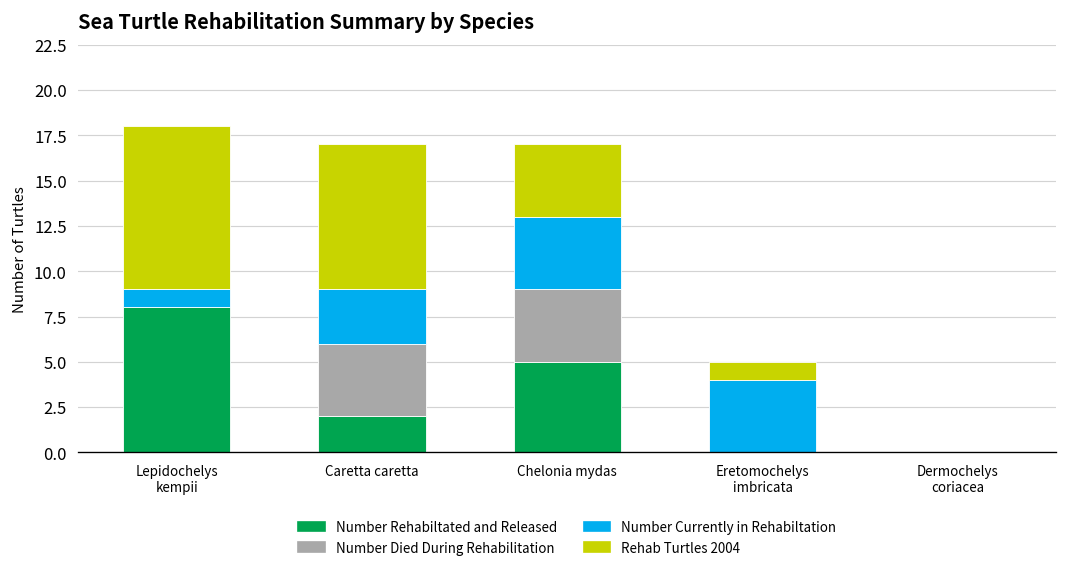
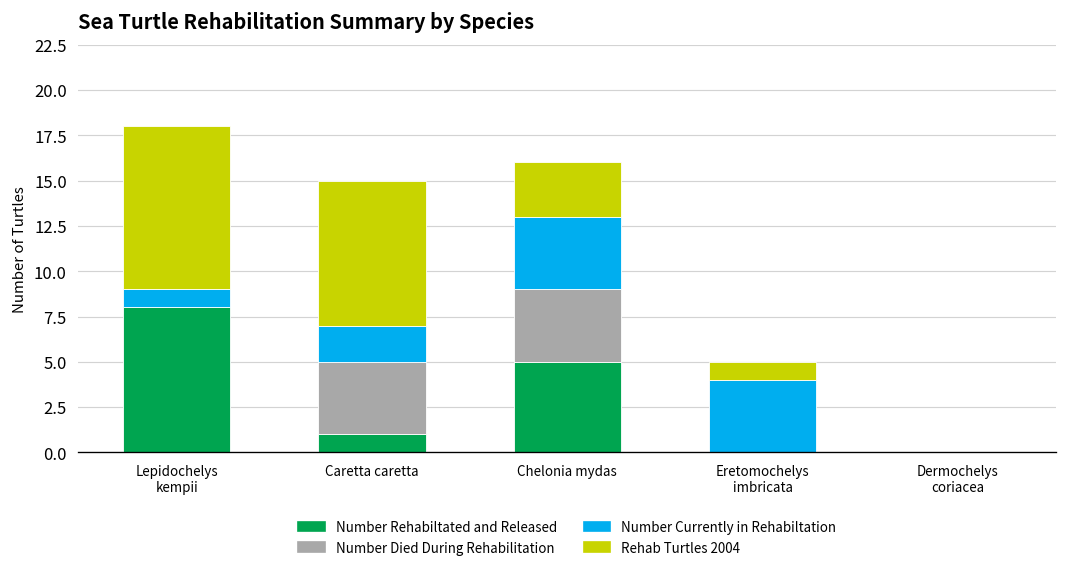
  {
    "Number Rehabiltated and Released": {
      "Lepidochelys kempii": 8,
-     "Caretta caretta": 2,
+     "Caretta caretta": 1,
      "Chelonia mydas": 5,
      "Eretomochelys imbricata": 0,
      "Dermochelys coriacea": 0
    },
    "Number Currently in Rehabiltation": {
      "Lepidochelys kempii": 1,
-     "Caretta caretta": 3,
+     "Caretta caretta": 2,
      "Chelonia mydas": 4,
      "Eretomochelys imbricata": 4,
      "Dermochelys coriacea": 0
    },
    "Rehab Turtles 2004": {
      "Lepidochelys kempii": 9,
      "Caretta caretta": 8,
-     "Chelonia mydas": 4,
+     "Chelonia mydas": 3,
      "Eretomochelys imbricata": 1,
      "Dermochelys coriacea": 0
    }
  }
